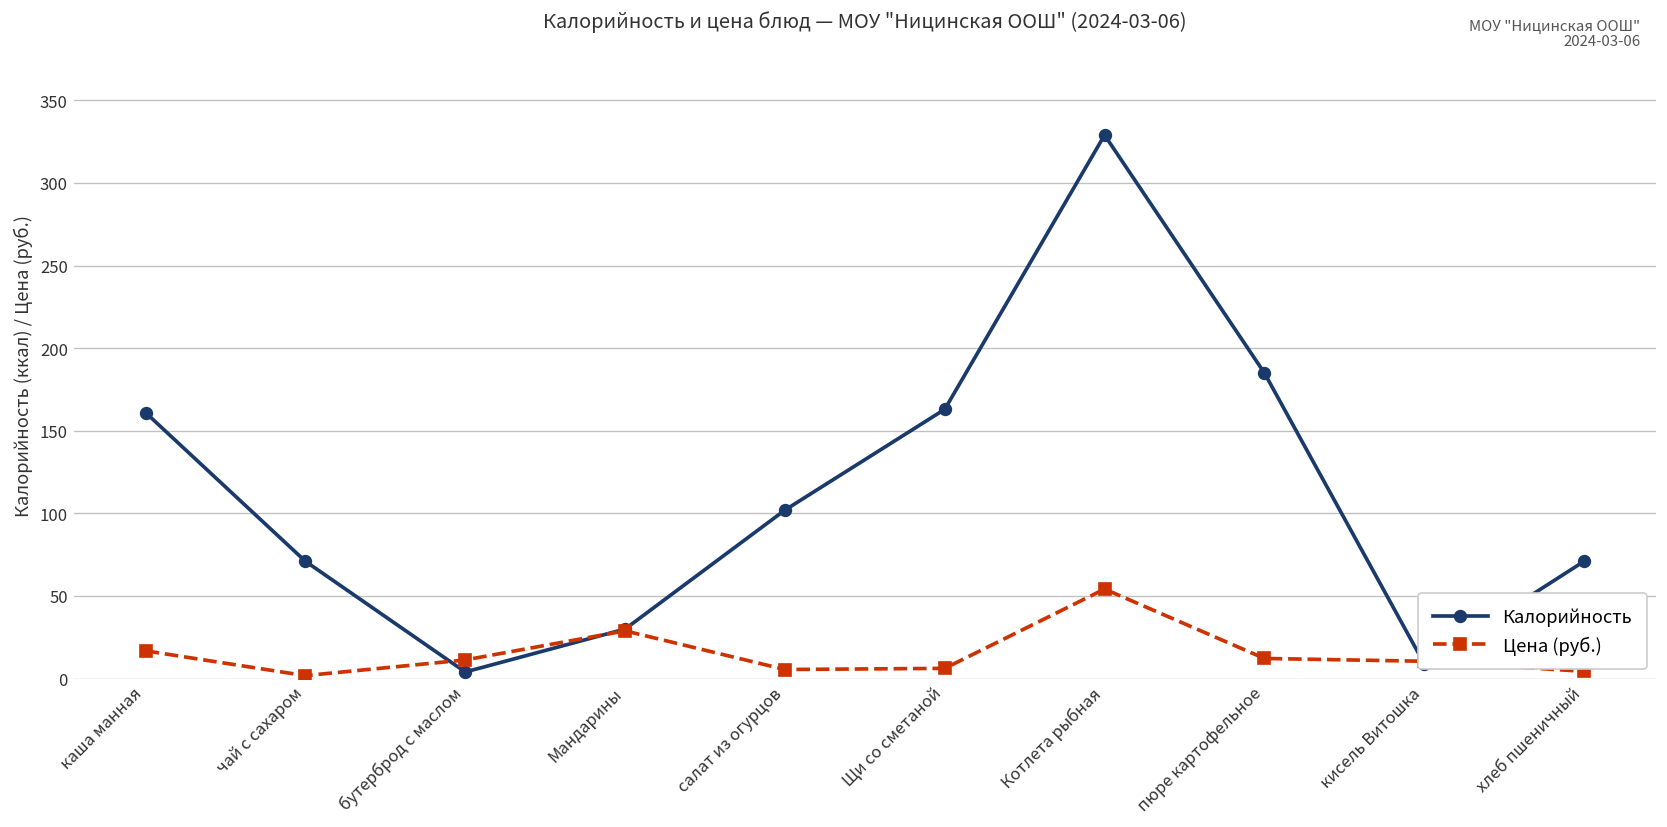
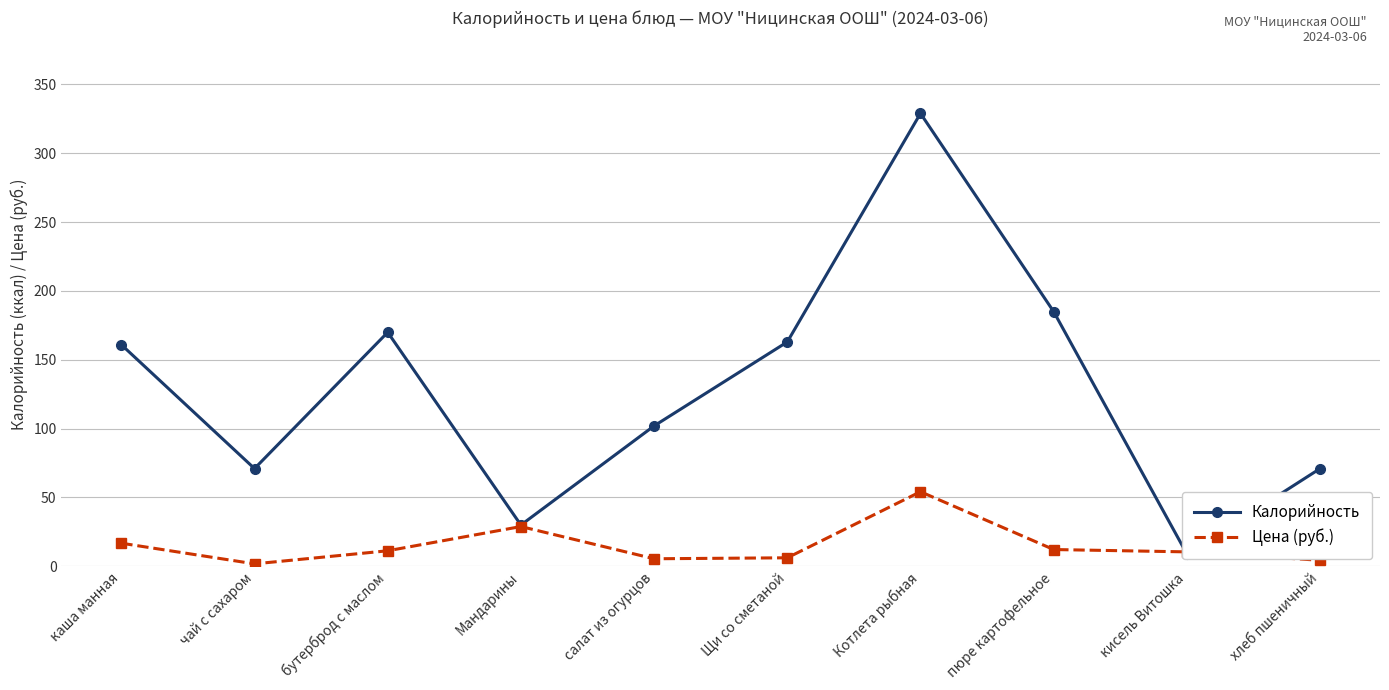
  {
    "Калорийность": {
      "каша манная": 161,
      "чай с сахаром": 71,
-     "бутерброд с маслом": 4,
+     "бутерброд с маслом": 170,
      "салат из огурцов": 102,
      "Щи со сметаной": 163,
      "Котлета рыбная": 329,
      "пюре картофельное": 185,
      "хлеб пшеничный": 71
    },
    "Цена (руб.)": {
      "каша манная": 17,
      "чай с сахаром": 2,
      "бутерброд с маслом": 11,
      "салат из огурцов": 6,
      "Щи со сметаной": 6,
      "Котлета рыбная": 54,
      "пюре картофельное": 12,
      "хлеб пшеничный": 4
    }
  }
